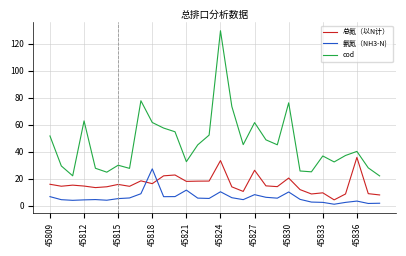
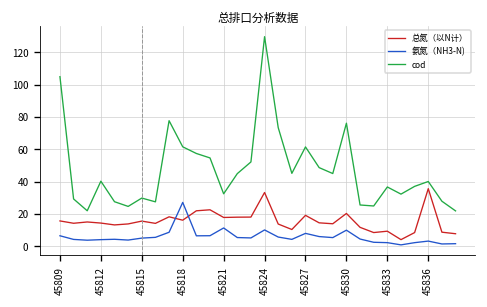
  {
    "总氮（以N计）": {
      "45809": 16,
      "45812": 14,
      "45815": 16,
      "45818": 16,
      "45821": 18,
      "45824": 33,
-     "45827": 26,
+     "45827": 19,
      "45830": 20,
      "45833": 9,
      "45836": 36
    },
    "氨氮（NH3-N)": {
      "45809": 7,
      "45812": 4,
      "45815": 5,
      "45818": 27,
      "45821": 11,
      "45824": 10,
      "45827": 8,
      "45830": 10,
      "45833": 2,
      "45836": 3
    },
    "cod": {
-     "45809": 52,
-     "45812": 63,
+     "45809": 105,
+     "45812": 40,
      "45815": 30,
      "45818": 62,
      "45821": 33,
      "45824": 130,
      "45827": 61,
      "45830": 76,
      "45833": 37,
      "45836": 40
    }
  }
